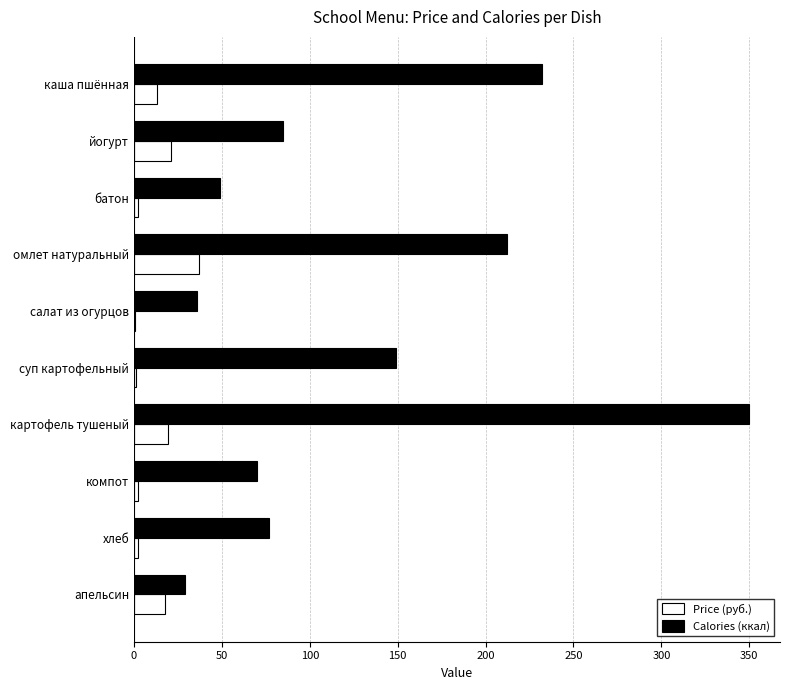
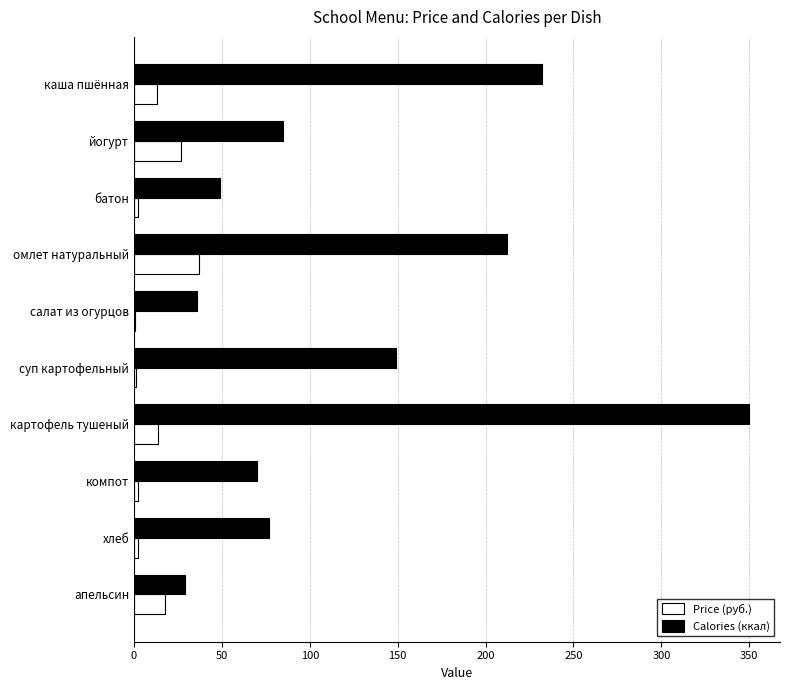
  {
    "Price (руб.)": {
      "каша пшённая": 13,
-     "йогурт": 21,
+     "йогурт": 27,
      "батон": 2,
      "омлет натуральный": 37,
-     "картофель тушеный": 19,
+     "картофель тушеный": 14,
      "компот": 2,
      "хлеб": 3,
      "апельсин": 17
    },
    "Calories (ккал)": {
      "каша пшённая": 232,
      "йогурт": 85,
      "батон": 49,
      "омлет натуральный": 212,
      "салат из огурцов": 36,
      "суп картофельный": 149,
      "картофель тушеный": 350,
      "компот": 70,
      "хлеб": 77,
      "апельсин": 29
    }
  }
